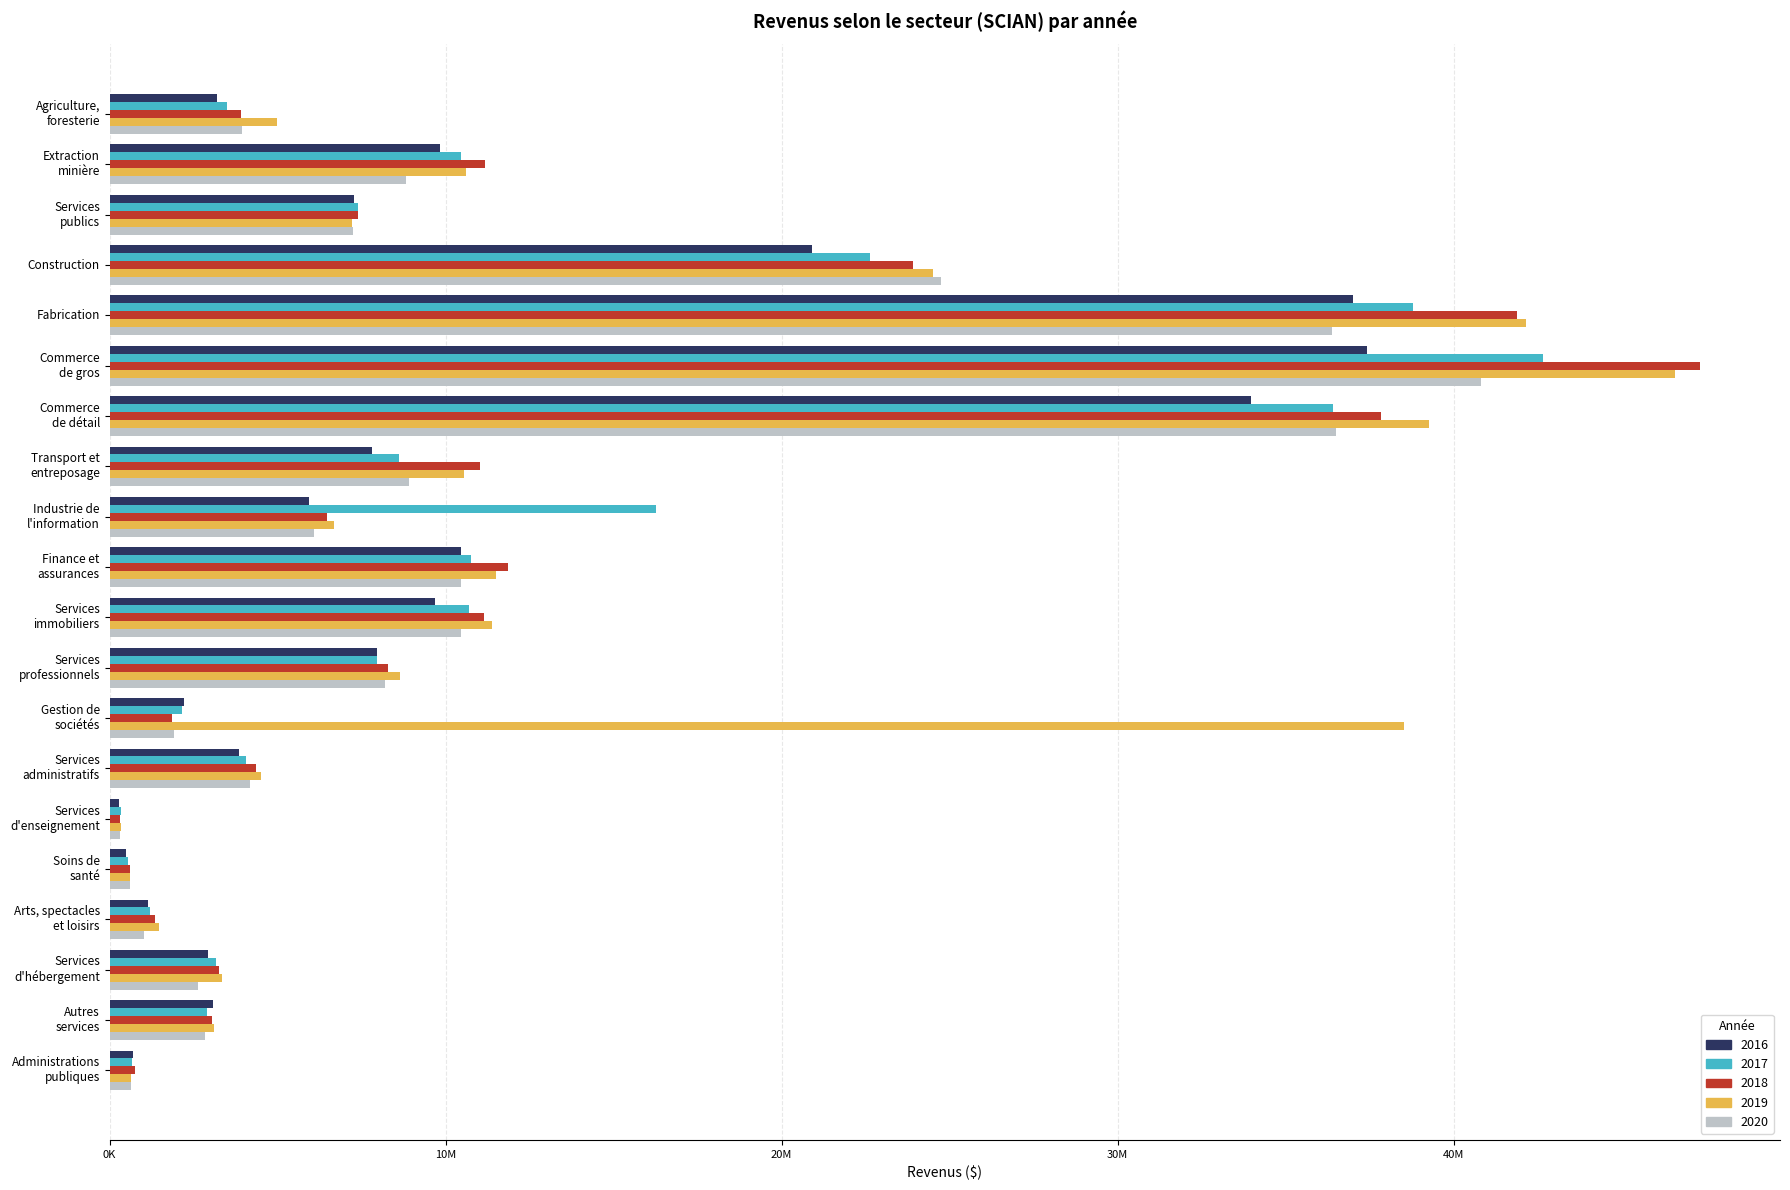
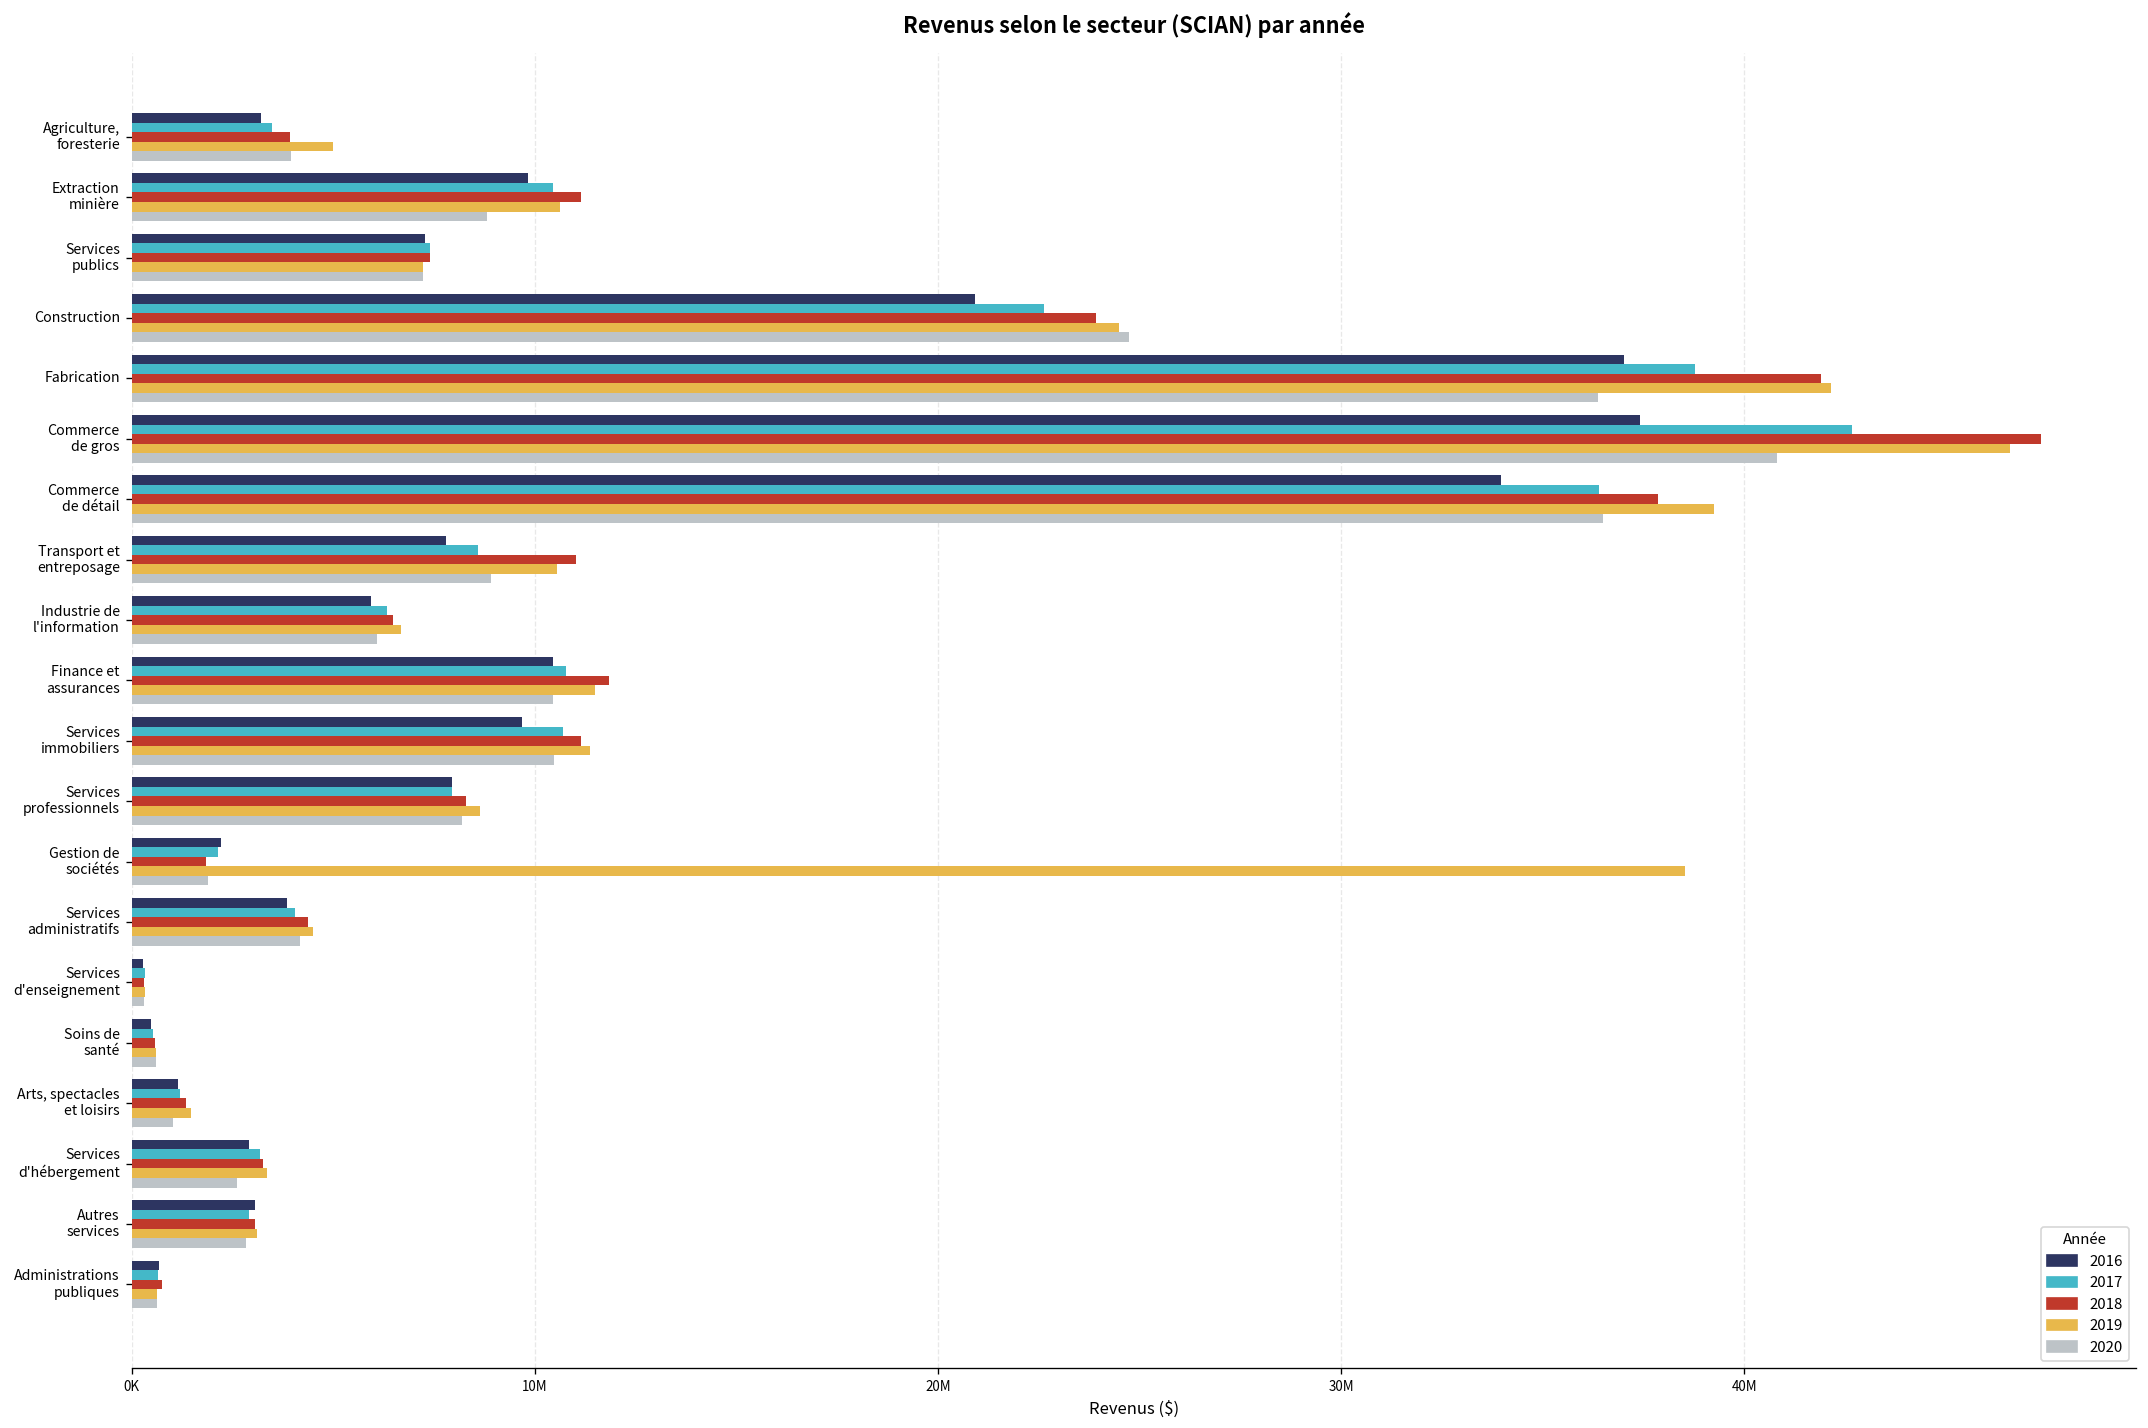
  {
    "2016": {
      "Agriculture, foresterie": 3200000,
      "Extraction minière": 9800000,
      "Services publics": 7300000,
      "Construction": 20900000,
      "Fabrication": 37000000,
      "Commerce de gros": 37400000,
      "Commerce de détail": 34000000,
      "Transport et entreposage": 7800000,
      "Industrie de l'information": 5900000,
      "Finance et assurances": 10500000,
      "Services immobiliers": 9700000,
      "Services professionnels": 8000000,
      "Gestion de sociétés": 2200000,
      "Services administratifs": 3800000,
      "Services d'enseignement": 300000,
      "Soins de santé": 500000,
      "Arts, spectacles et loisirs": 1100000,
      "Services d'hébergement": 2900000,
      "Autres services": 3100000,
      "Administrations publiques": 700000
    },
    "2017": {
      "Agriculture, foresterie": 3500000,
      "Extraction minière": 10500000,
      "Services publics": 7400000,
      "Construction": 22600000,
      "Fabrication": 38800000,
      "Commerce de gros": 42700000,
      "Commerce de détail": 36400000,
      "Transport et entreposage": 8600000,
-     "Industrie de l'information": 16300000,
+     "Industrie de l'information": 6300000,
      "Finance et assurances": 10800000,
      "Services immobiliers": 10700000,
      "Services professionnels": 7900000,
      "Gestion de sociétés": 2100000,
      "Services administratifs": 4100000,
      "Services d'enseignement": 300000,
      "Soins de santé": 500000,
      "Arts, spectacles et loisirs": 1200000,
      "Services d'hébergement": 3200000,
      "Autres services": 2900000,
      "Administrations publiques": 700000
    },
    "2018": {
      "Agriculture, foresterie": 3900000,
      "Extraction minière": 11200000,
      "Services publics": 7400000,
      "Construction": 23900000,
      "Fabrication": 41900000,
      "Commerce de gros": 47300000,
      "Commerce de détail": 37800000,
      "Transport et entreposage": 11000000,
      "Industrie de l'information": 6500000,
      "Finance et assurances": 11800000,
      "Services immobiliers": 11100000,
      "Services professionnels": 8300000,
      "Gestion de sociétés": 1800000,
      "Services administratifs": 4400000,
      "Services d'enseignement": 300000,
      "Soins de santé": 600000,
      "Arts, spectacles et loisirs": 1400000,
      "Services d'hébergement": 3300000,
      "Autres services": 3100000,
      "Administrations publiques": 800000
    },
    "2019": {
      "Agriculture, foresterie": 5000000,
      "Extraction minière": 10600000,
      "Services publics": 7200000,
      "Construction": 24500000,
      "Fabrication": 42200000,
      "Commerce de gros": 46600000,
      "Commerce de détail": 39300000,
      "Transport et entreposage": 10500000,
      "Industrie de l'information": 6700000,
      "Finance et assurances": 11500000,
      "Services immobiliers": 11400000,
      "Services professionnels": 8600000,
      "Gestion de sociétés": 38500000,
      "Services administratifs": 4500000,
      "Services d'enseignement": 300000,
      "Soins de santé": 600000,
      "Arts, spectacles et loisirs": 1500000,
      "Services d'hébergement": 3400000,
      "Autres services": 3100000,
      "Administrations publiques": 600000
    },
    "2020": {
      "Agriculture, foresterie": 3900000,
      "Extraction minière": 8800000,
      "Services publics": 7200000,
      "Construction": 24700000,
      "Fabrication": 36400000,
      "Commerce de gros": 40800000,
      "Commerce de détail": 36500000,
      "Transport et entreposage": 8900000,
      "Industrie de l'information": 6100000,
      "Finance et assurances": 10500000,
      "Services immobiliers": 10500000,
      "Services professionnels": 8200000,
      "Gestion de sociétés": 1900000,
      "Services administratifs": 4200000,
      "Services d'enseignement": 300000,
      "Soins de santé": 600000,
      "Arts, spectacles et loisirs": 1000000,
      "Services d'hébergement": 2600000,
      "Autres services": 2800000,
      "Administrations publiques": 600000
    }
  }
